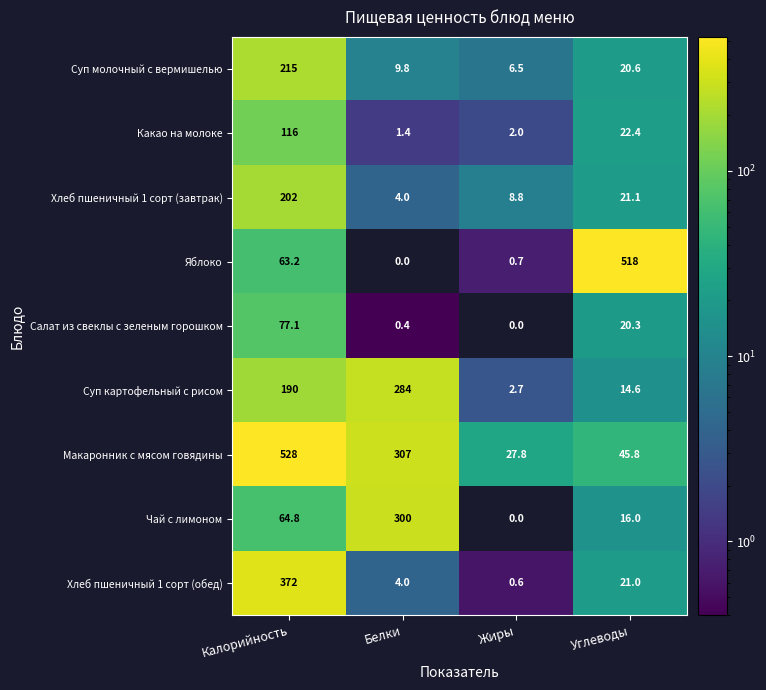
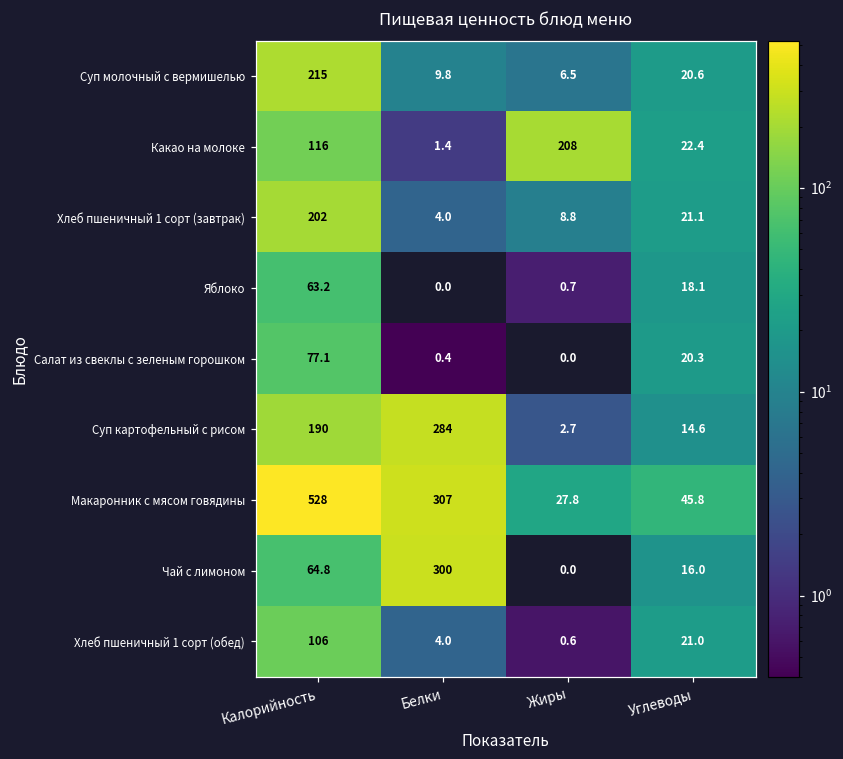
  {
    "Суп молочный с вермишелью": {
      "Калорийность": 215,
      "Белки": 9.8,
      "Жиры": 6.5,
      "Углеводы": 20.6
    },
    "Какао на молоке": {
      "Калорийность": 116,
      "Белки": 1.4,
-     "Жиры": 2.0,
+     "Жиры": 208,
      "Углеводы": 22.4
    },
    "Хлеб пшеничный 1 сорт (завтрак)": {
      "Калорийность": 202,
      "Белки": 4.0,
      "Жиры": 8.8,
      "Углеводы": 21.1
    },
    "Яблоко": {
      "Калорийность": 63.2,
      "Белки": 0.0,
      "Жиры": 0.7,
-     "Углеводы": 518
+     "Углеводы": 18.1
    },
    "Салат из свеклы с зеленым горошком": {
      "Калорийность": 77.1,
      "Белки": 0.4,
      "Жиры": 0.0,
      "Углеводы": 20.3
    },
    "Суп картофельный с рисом": {
      "Калорийность": 190,
      "Белки": 284,
      "Жиры": 2.7,
      "Углеводы": 14.6
    },
    "Макаронник с мясом говядины": {
      "Калорийность": 528,
      "Белки": 307,
      "Жиры": 27.8,
      "Углеводы": 45.8
    },
    "Чай с лимоном": {
      "Калорийность": 64.8,
      "Белки": 300,
      "Жиры": 0.0,
      "Углеводы": 16.0
    },
    "Хлеб пшеничный 1 сорт (обед)": {
-     "Калорийность": 372,
+     "Калорийность": 106,
      "Белки": 4.0,
      "Жиры": 0.6,
      "Углеводы": 21.0
    }
  }
